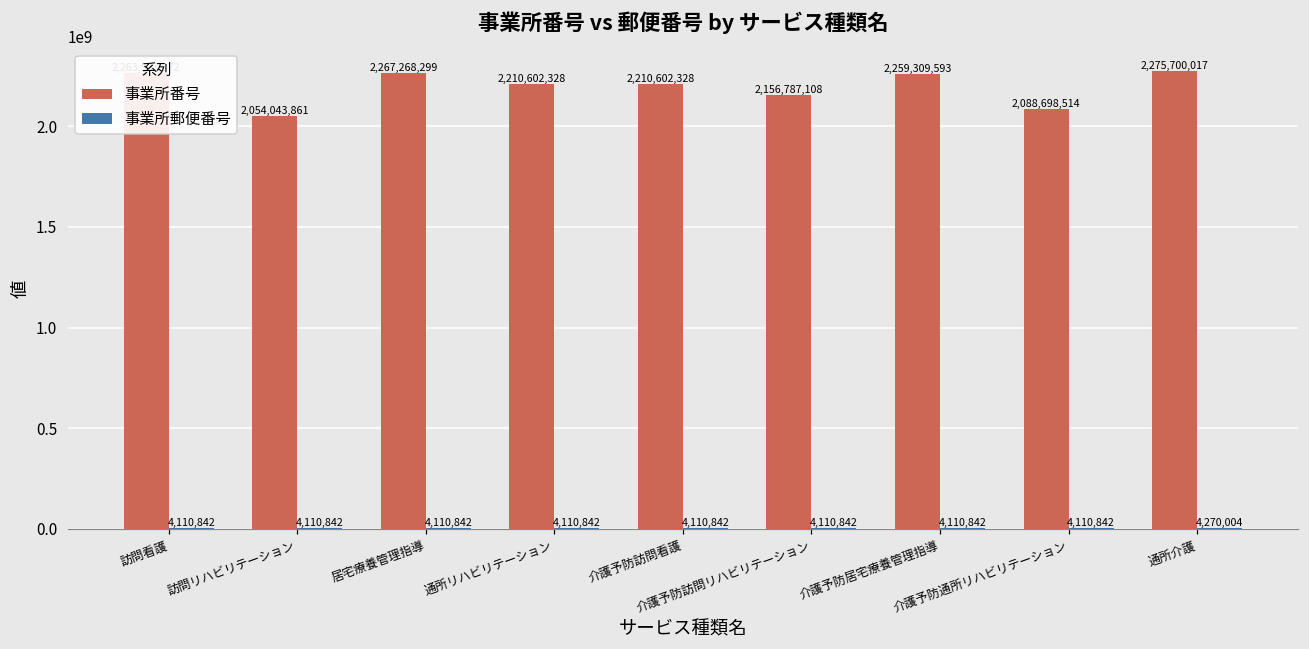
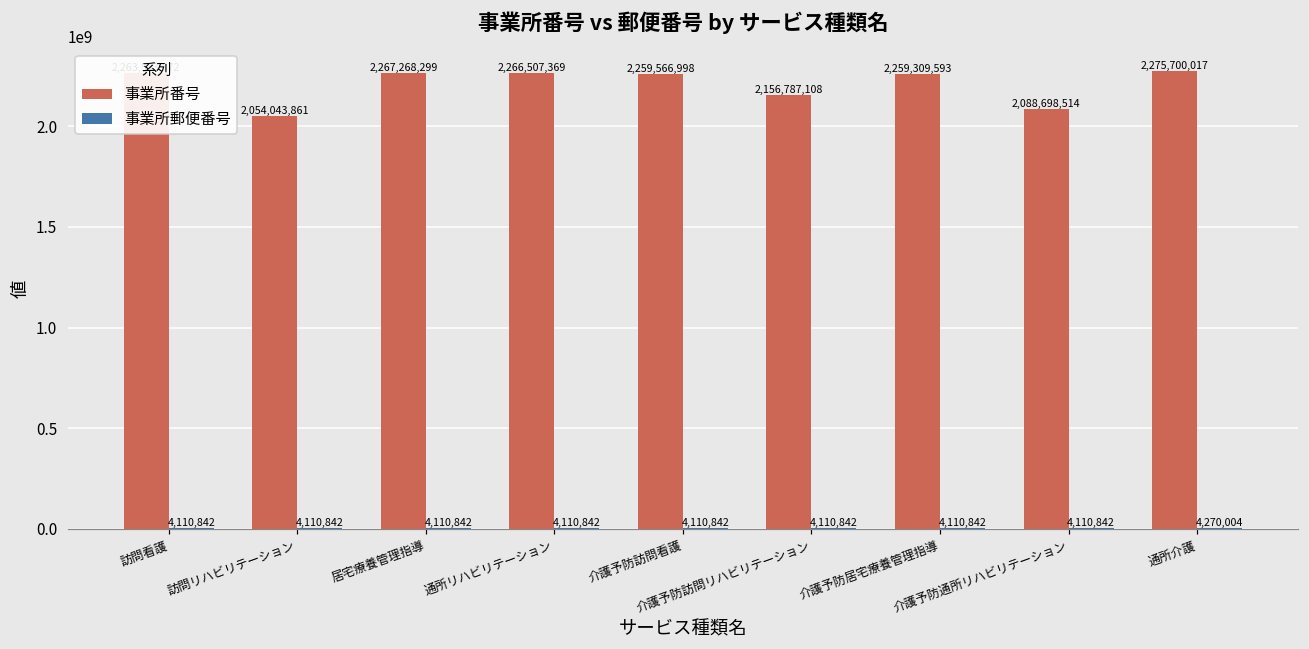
  {
    "事業所番号": {
      "訪問リハビリテーション": "2,054,043,861",
      "居宅療養管理指導": "2,267,268,299",
-     "通所リハビリテーション": "2,210,602,328",
-     "介護予防訪問看護": "2,210,602,328",
+     "通所リハビリテーション": "2,266,507,369",
+     "介護予防訪問看護": "2,259,566,998",
      "介護予防訪問リハビリテーション": "2,156,787,108",
      "介護予防居宅療養管理指導": "2,259,309,593",
      "介護予防通所リハビリテーション": "2,088,698,514",
      "通所介護": "2,275,700,017"
    },
    "事業所郵便番号": {
      "訪問看護": "4,110,842",
      "訪問リハビリテーション": "4,110,842",
      "居宅療養管理指導": "4,110,842",
      "通所リハビリテーション": "4,110,842",
      "介護予防訪問看護": "4,110,842",
      "介護予防訪問リハビリテーション": "4,110,842",
      "介護予防居宅療養管理指導": "4,110,842",
      "介護予防通所リハビリテーション": "4,110,842",
      "通所介護": "4,270,004"
    }
  }
